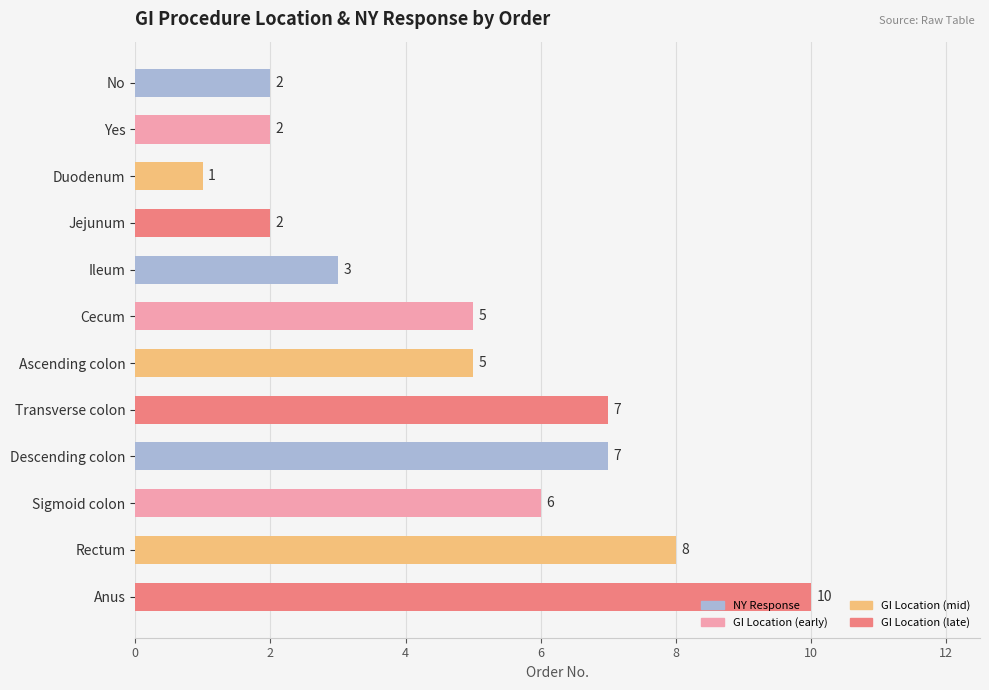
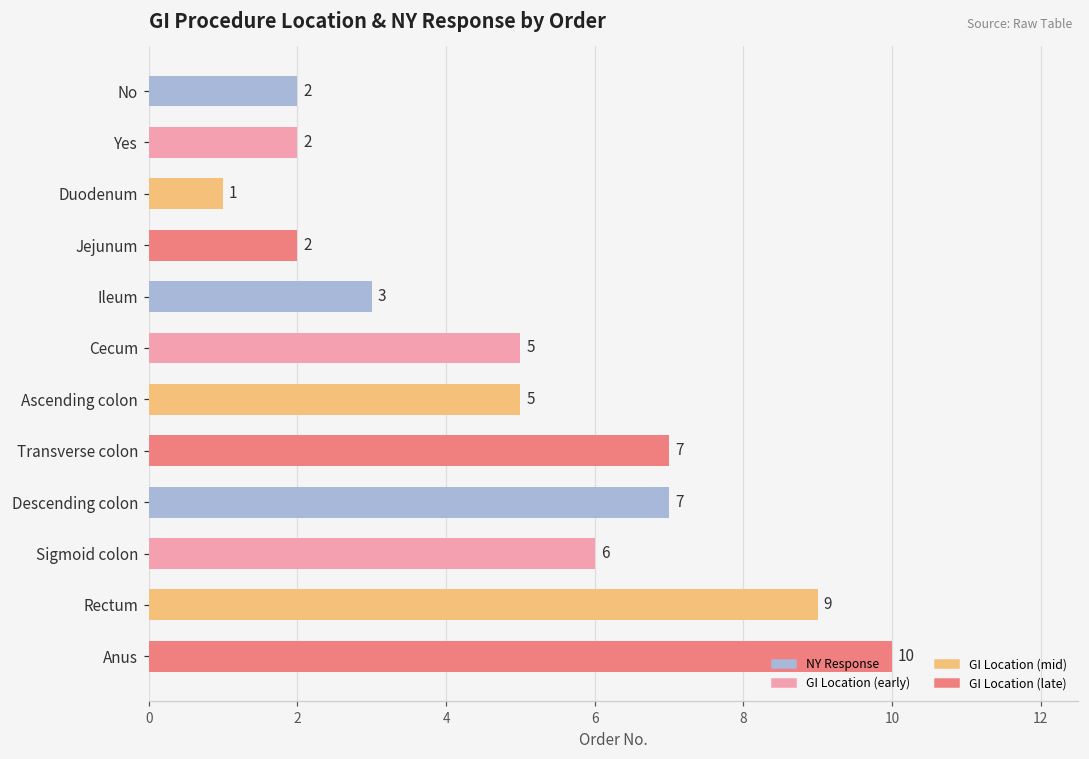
  {
    "No": 2,
    "Yes": 2,
    "Duodenum": 1,
    "Jejunum": 2,
    "Ileum": 3,
    "Cecum": 5,
    "Ascending colon": 5,
    "Transverse colon": 7,
    "Descending colon": 7,
    "Sigmoid colon": 6,
-   "Rectum": 8,
+   "Rectum": 9,
    "Anus": 10
  }
